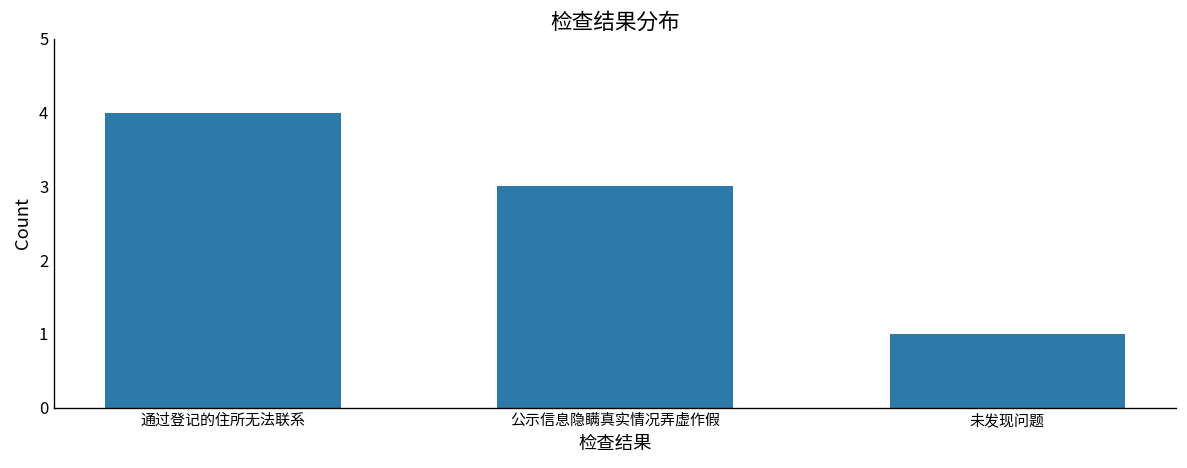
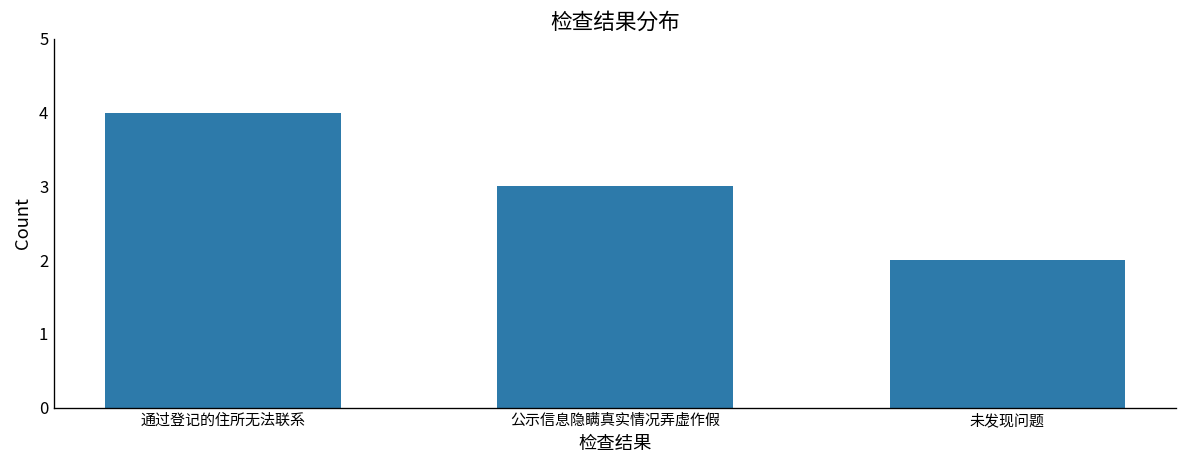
  {
    "通过登记的住所无法联系": 4,
    "公示信息隐瞒真实情况弄虚作假": 3,
-   "未发现问题": 1
+   "未发现问题": 2
  }
